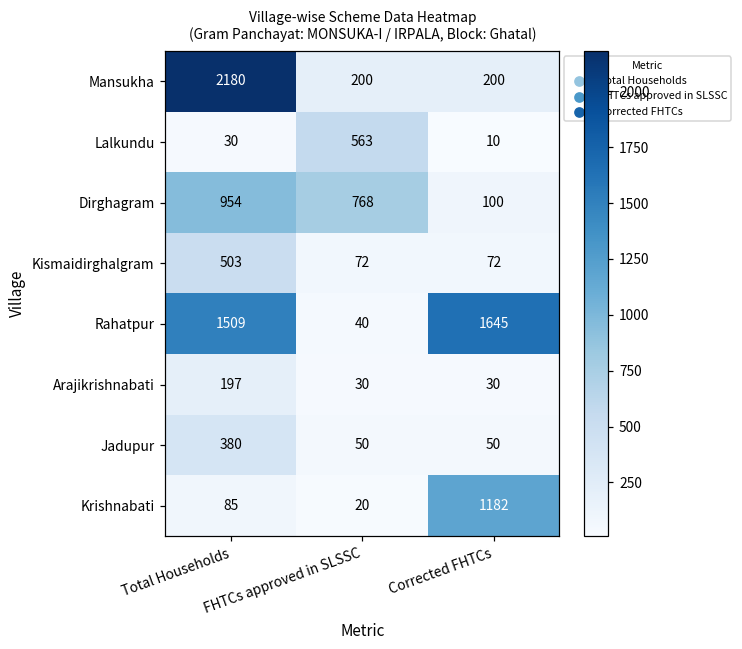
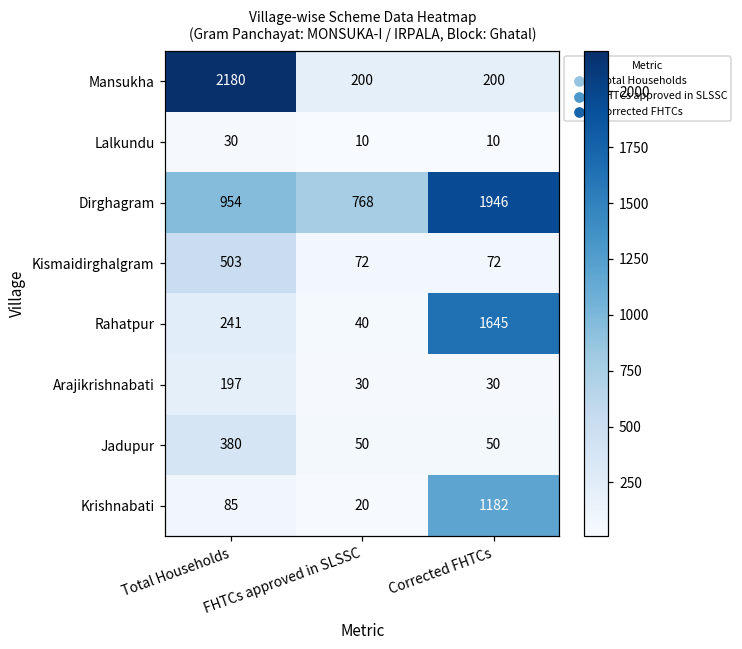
  {
    "Mansukha": {
      "Total Households": 2180,
      "FHTCs approved in SLSSC": 200,
      "Corrected FHTCs": 200
    },
    "Lalkundu": {
      "Total Households": 30,
-     "FHTCs approved in SLSSC": 563,
+     "FHTCs approved in SLSSC": 10,
      "Corrected FHTCs": 10
    },
    "Dirghagram": {
      "Total Households": 954,
      "FHTCs approved in SLSSC": 768,
-     "Corrected FHTCs": 100
+     "Corrected FHTCs": 1946
    },
    "Kismaidirghalgram": {
      "Total Households": 503,
      "FHTCs approved in SLSSC": 72,
      "Corrected FHTCs": 72
    },
    "Rahatpur": {
-     "Total Households": 1509,
+     "Total Households": 241,
      "FHTCs approved in SLSSC": 40,
      "Corrected FHTCs": 1645
    },
    "Arajikrishnabati": {
      "Total Households": 197,
      "FHTCs approved in SLSSC": 30,
      "Corrected FHTCs": 30
    },
    "Jadupur": {
      "Total Households": 380,
      "FHTCs approved in SLSSC": 50,
      "Corrected FHTCs": 50
    },
    "Krishnabati": {
      "Total Households": 85,
      "FHTCs approved in SLSSC": 20,
      "Corrected FHTCs": 1182
    }
  }
